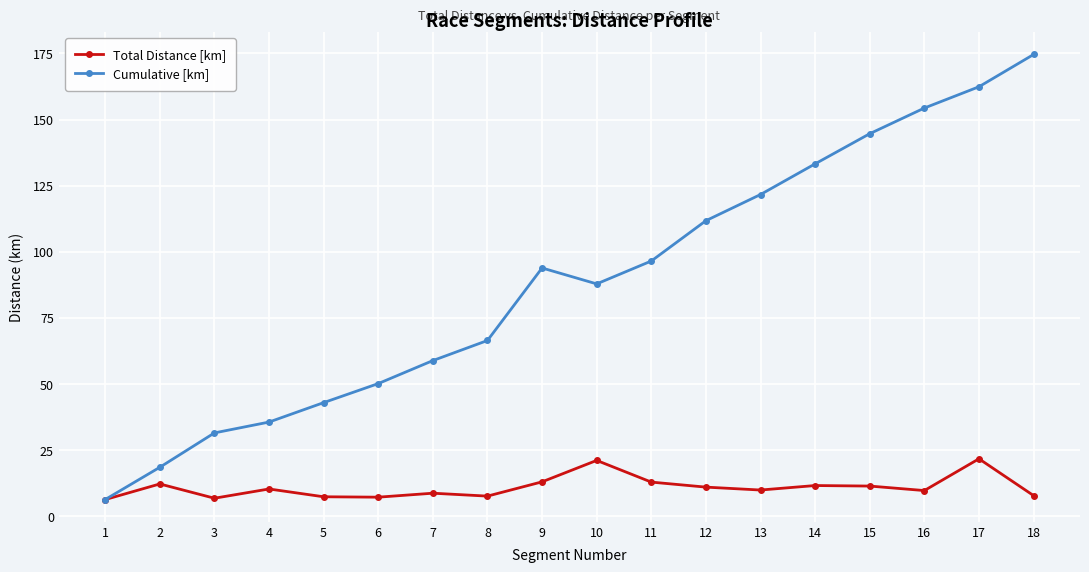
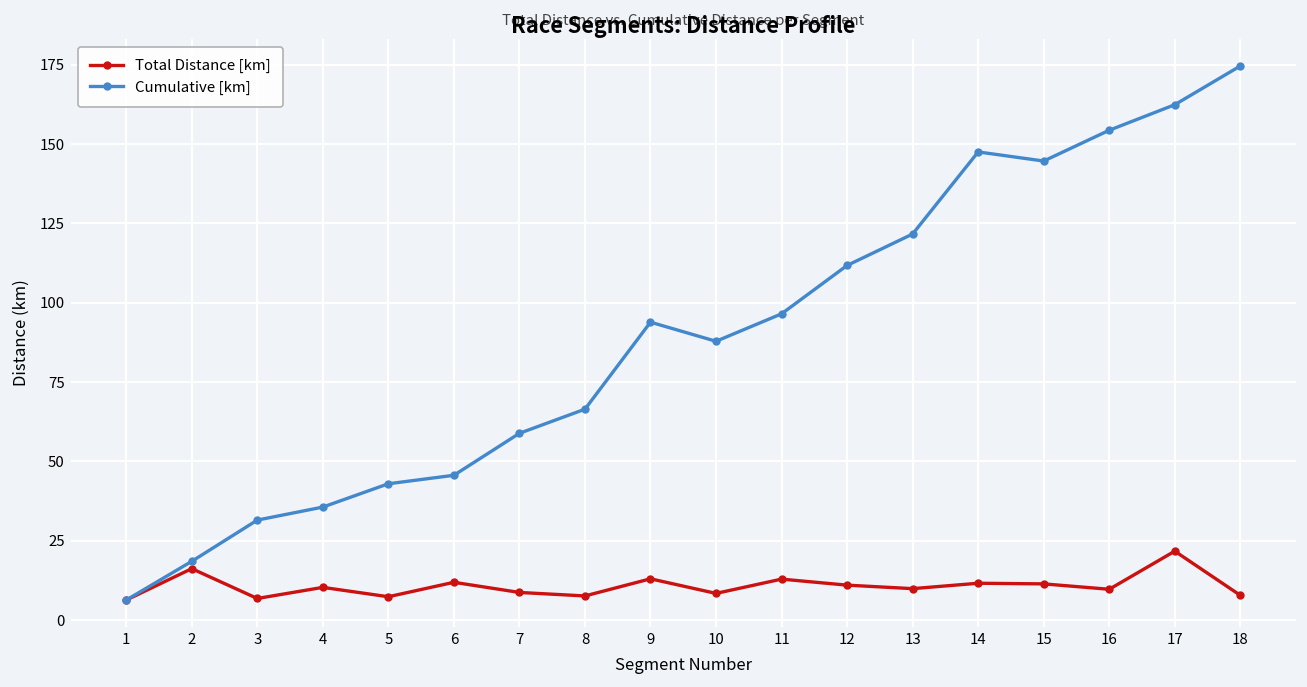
  {
    "Total Distance [km]": {
-     "2": 12,
+     "2": 16,
      "3": 7,
      "4": 10,
      "5": 7,
-     "6": 7,
+     "6": 12,
      "7": 9,
      "8": 8,
      "9": 13,
-     "10": 21,
+     "10": 8,
      "11": 13,
      "12": 11,
      "13": 10,
      "14": 12,
      "15": 11,
      "16": 10,
      "17": 22,
      "18": 8
    },
    "Cumulative [km]": {
      "2": 19,
      "3": 32,
      "4": 36,
      "5": 43,
-     "6": 50,
+     "6": 46,
      "7": 59,
      "8": 66,
      "9": 94,
      "10": 88,
      "11": 97,
      "12": 112,
      "13": 122,
-     "14": 133,
+     "14": 148,
      "15": 145,
      "16": 154,
      "17": 162,
      "18": 175
    }
  }
